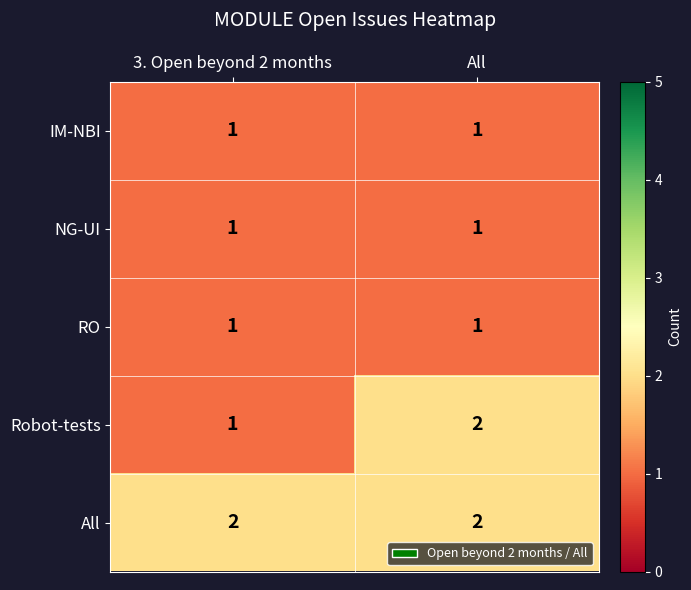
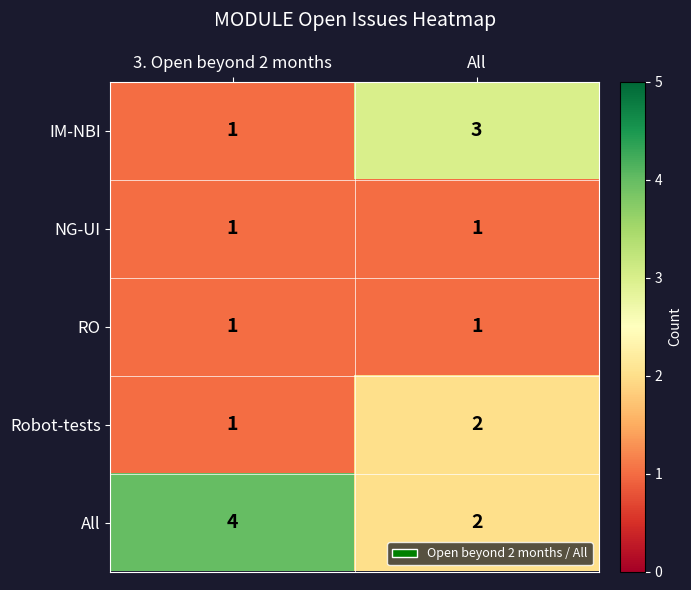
  {
    "IM-NBI": {
      "3. Open beyond 2 months": 1,
-     "All": 1
+     "All": 3
    },
    "NG-UI": {
      "3. Open beyond 2 months": 1,
      "All": 1
    },
    "RO": {
      "3. Open beyond 2 months": 1,
      "All": 1
    },
    "Robot-tests": {
      "3. Open beyond 2 months": 1,
      "All": 2
    },
    "All": {
-     "3. Open beyond 2 months": 2,
+     "3. Open beyond 2 months": 4,
      "All": 2
    }
  }
